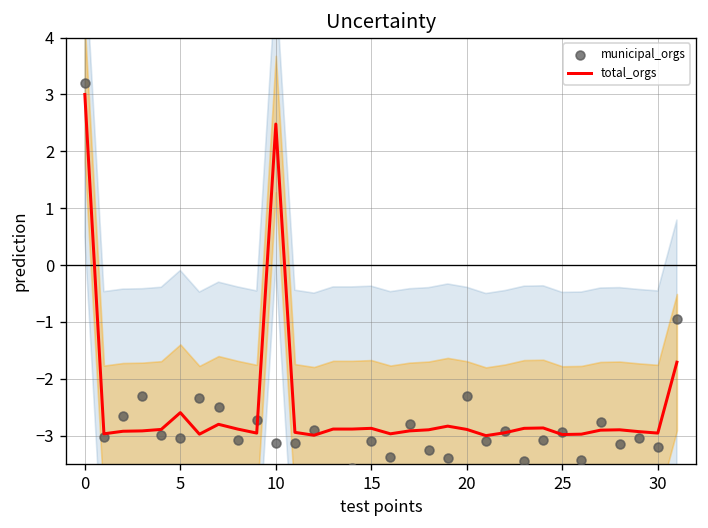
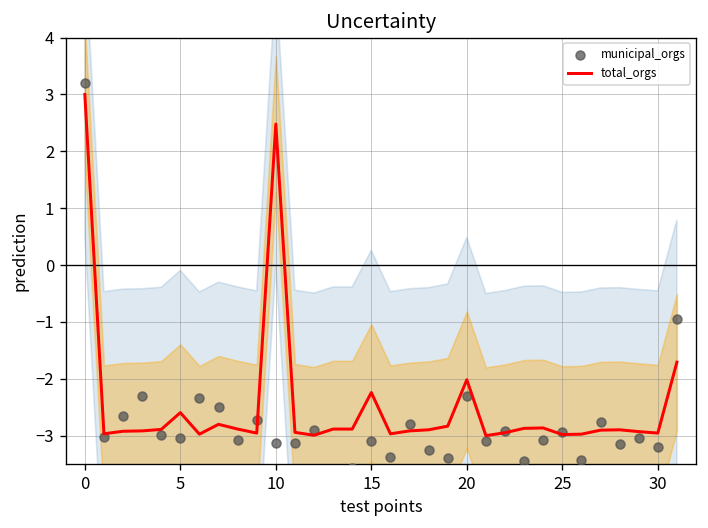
  {
    "total_orgs": {
      "0": 3.0,
      "5": -2.6,
      "10": 2.5,
-     "15": -2.9,
-     "20": -2.9,
+     "15": -2.2,
+     "20": -2.0,
      "30": -3.0
    }
  }
